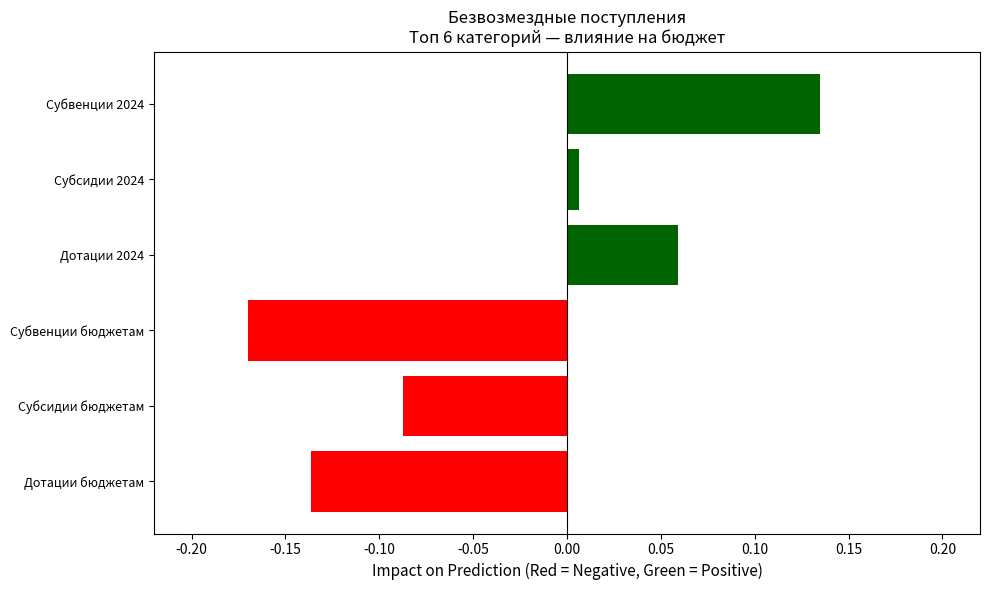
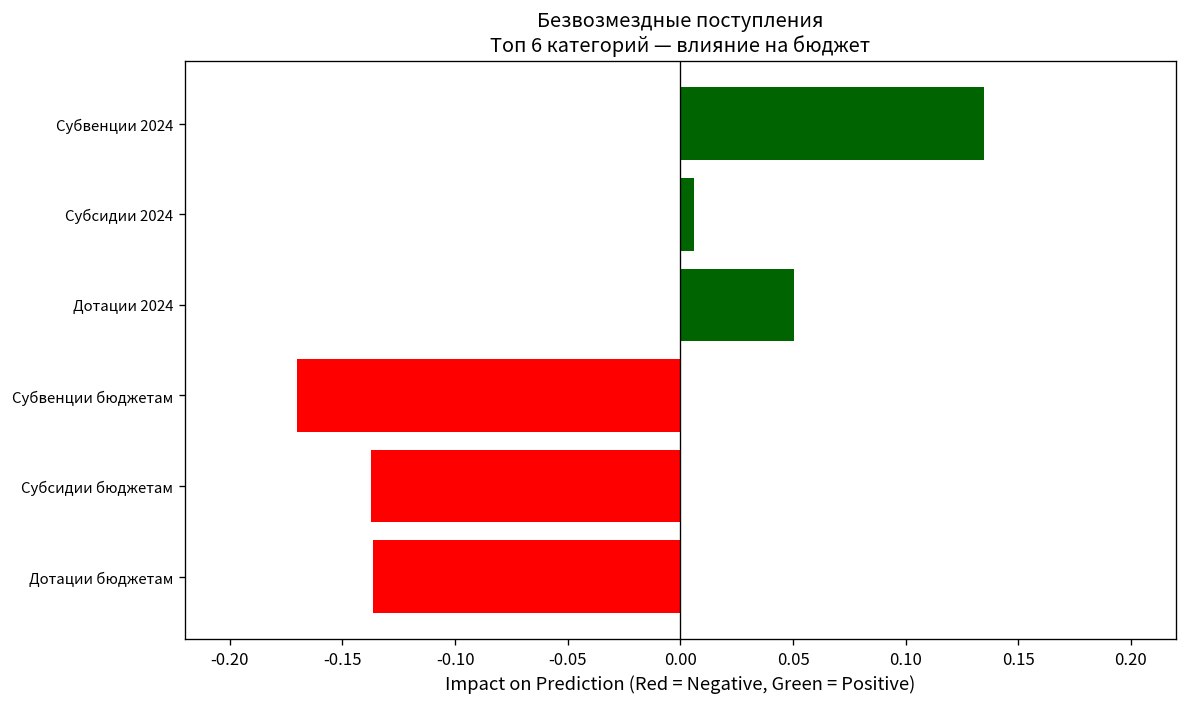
  {
    "Субвенции 2024": 0.135,
    "Субсидии 2024": 0.006,
-   "Дотации 2024": 0.059,
+   "Дотации 2024": 0.050,
    "Субвенции бюджетам": -0.170,
-   "Субсидии бюджетам": -0.087,
+   "Субсидии бюджетам": -0.137,
    "Дотации бюджетам": -0.137
  }
